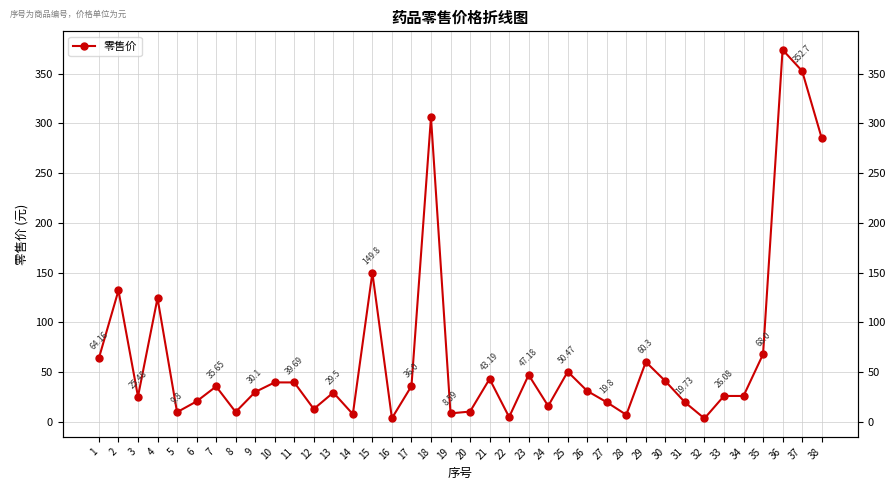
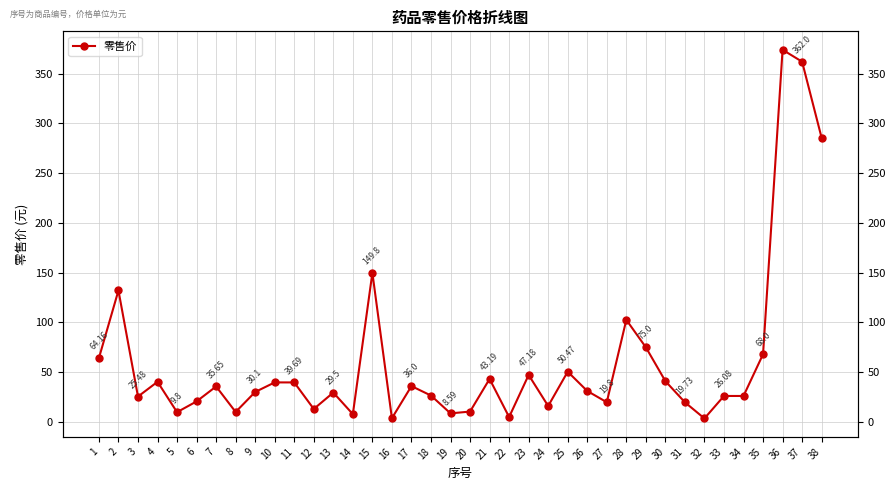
  {
    "1": 64.16,
    "3": 25.48,
-   "4": 120,
+   "4": 40,
    "5": 9.8,
    "7": 35.65,
    "9": 30.1,
    "11": 39.69,
    "13": 29.5,
    "15": 149.8,
    "17": 36.0,
-   "18": 310,
+   "18": 30,
    "19": 8.59,
    "21": 43.19,
    "23": 47.18,
    "25": 50.47,
    "27": 19.8,
-   "28": 10,
-   "29": 60.3,
+   "28": 100,
+   "29": 75.0,
    "31": 19.73,
    "33": 26.08,
    "35": 68.0,
-   "37": 352.7
+   "37": 362.0
  }
